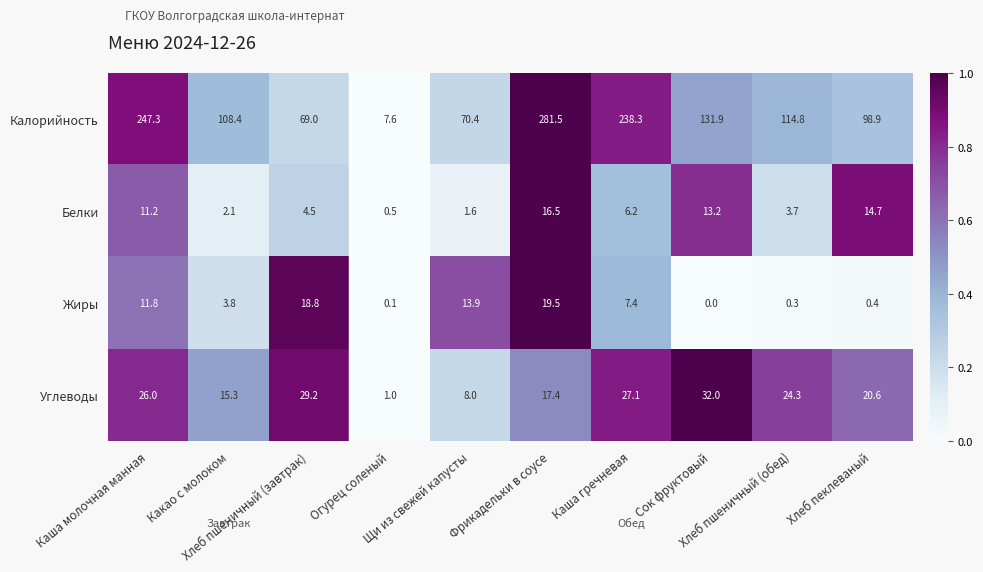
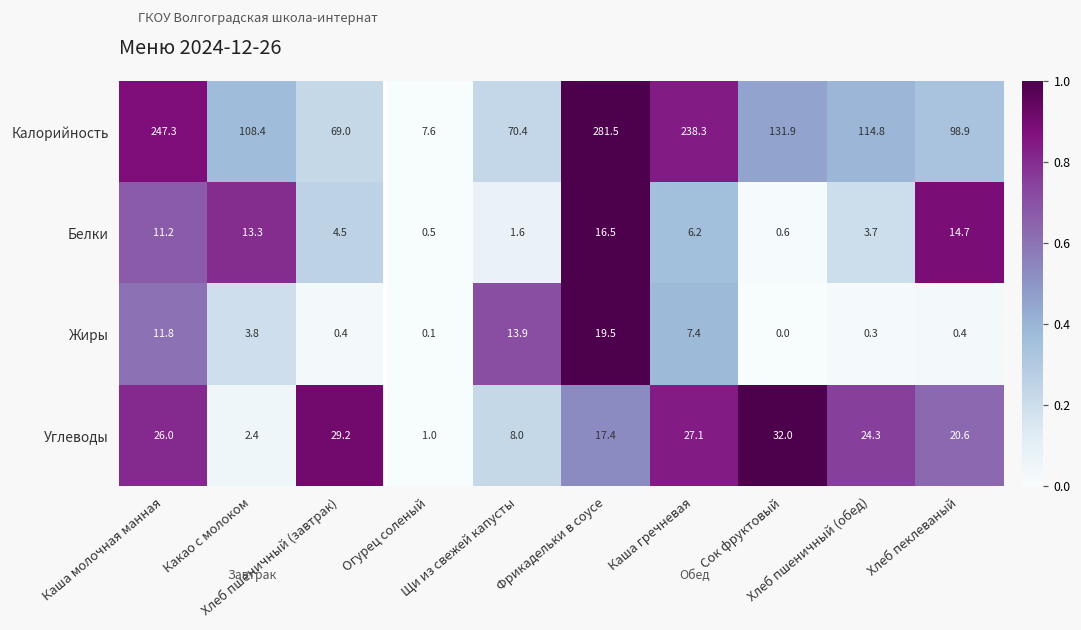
  {
    "Калорийность": {
      "Каша молочная манная": 247.3,
      "Какао с молоком": 108.4,
      "Хлеб пшеничный (завтрак)": 69.0,
      "Огурец соленый": 7.6,
      "Щи из свежей капусты": 70.4,
      "Фрикадельки в соусе": 281.5,
      "Каша гречневая": 238.3,
      "Сок фруктовый": 131.9,
      "Хлеб пшеничный (обед)": 114.8,
      "Хлеб пеклеваный": 98.9
    },
    "Белки": {
      "Каша молочная манная": 11.2,
-     "Какао с молоком": 2.1,
+     "Какао с молоком": 13.3,
      "Хлеб пшеничный (завтрак)": 4.5,
      "Огурец соленый": 0.5,
      "Щи из свежей капусты": 1.6,
      "Фрикадельки в соусе": 16.5,
      "Каша гречневая": 6.2,
-     "Сок фруктовый": 13.2,
+     "Сок фруктовый": 0.6,
      "Хлеб пшеничный (обед)": 3.7,
      "Хлеб пеклеваный": 14.7
    },
    "Жиры": {
      "Каша молочная манная": 11.8,
      "Какао с молоком": 3.8,
-     "Хлеб пшеничный (завтрак)": 18.8,
+     "Хлеб пшеничный (завтрак)": 0.4,
      "Огурец соленый": 0.1,
      "Щи из свежей капусты": 13.9,
      "Фрикадельки в соусе": 19.5,
      "Каша гречневая": 7.4,
      "Сок фруктовый": 0.0,
      "Хлеб пшеничный (обед)": 0.3,
      "Хлеб пеклеваный": 0.4
    },
    "Углеводы": {
      "Каша молочная манная": 26.0,
-     "Какао с молоком": 15.3,
+     "Какао с молоком": 2.4,
      "Хлеб пшеничный (завтрак)": 29.2,
      "Огурец соленый": 1.0,
      "Щи из свежей капусты": 8.0,
      "Фрикадельки в соусе": 17.4,
      "Каша гречневая": 27.1,
      "Сок фруктовый": 32.0,
      "Хлеб пшеничный (обед)": 24.3,
      "Хлеб пеклеваный": 20.6
    }
  }
